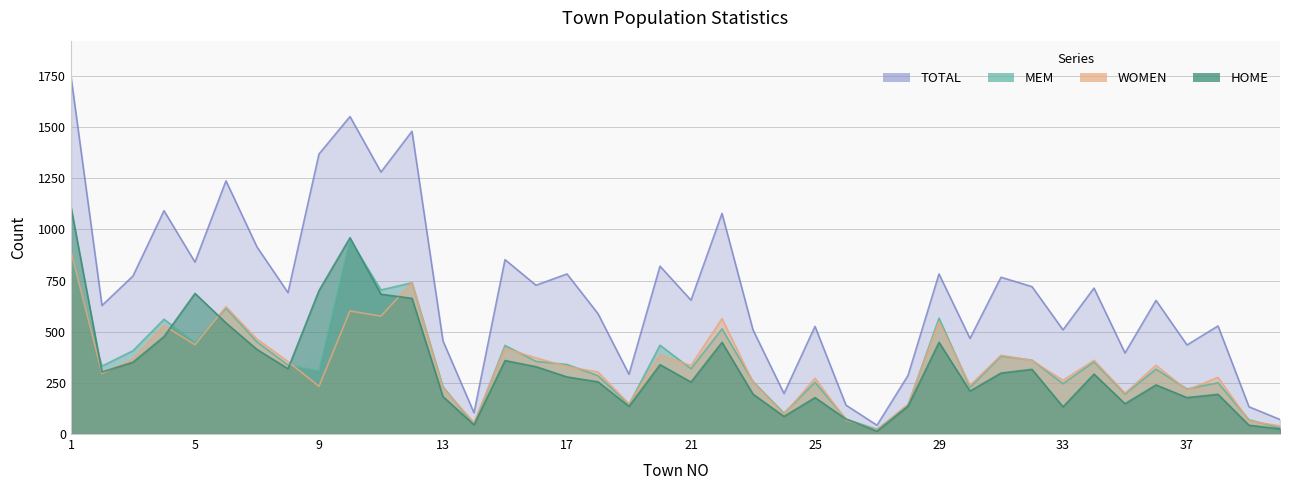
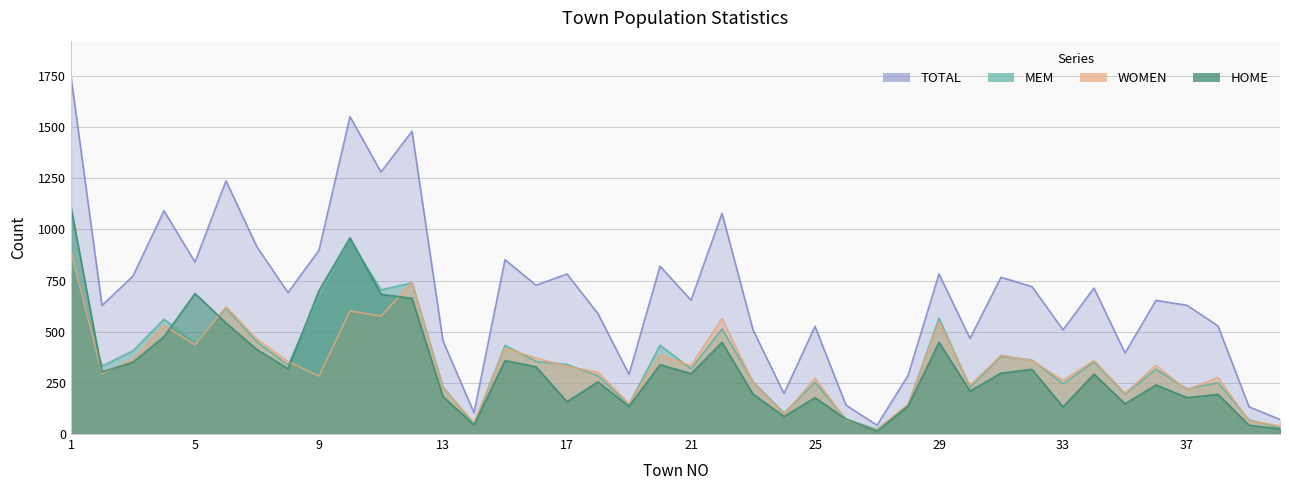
  {
    "TOTAL": {
      "1": 1750,
      "5": 840,
-     "9": 1370,
+     "9": 900,
      "13": 460,
      "17": 780,
      "21": 650,
      "25": 530,
      "29": 780,
      "33": 510,
-     "37": 440
+     "37": 630
    },
    "MEM": {
      "1": 850,
-     "9": 310,
+     "9": 670,
      "21": 320,
      "25": 250,
      "29": 570,
      "33": 250
    },
    "WOMEN": {
      "1": 890,
-     "9": 230,
+     "9": 280,
      "21": 340,
      "25": 270,
      "29": 550,
      "33": 260
    },
    "HOME": {
      "1": 1110,
      "5": 690,
      "9": 700,
      "13": 180,
-     "17": 280,
-     "21": 250,
+     "17": 160,
+     "21": 300,
      "25": 180,
      "29": 450,
      "33": 130,
      "37": 180
    }
  }
